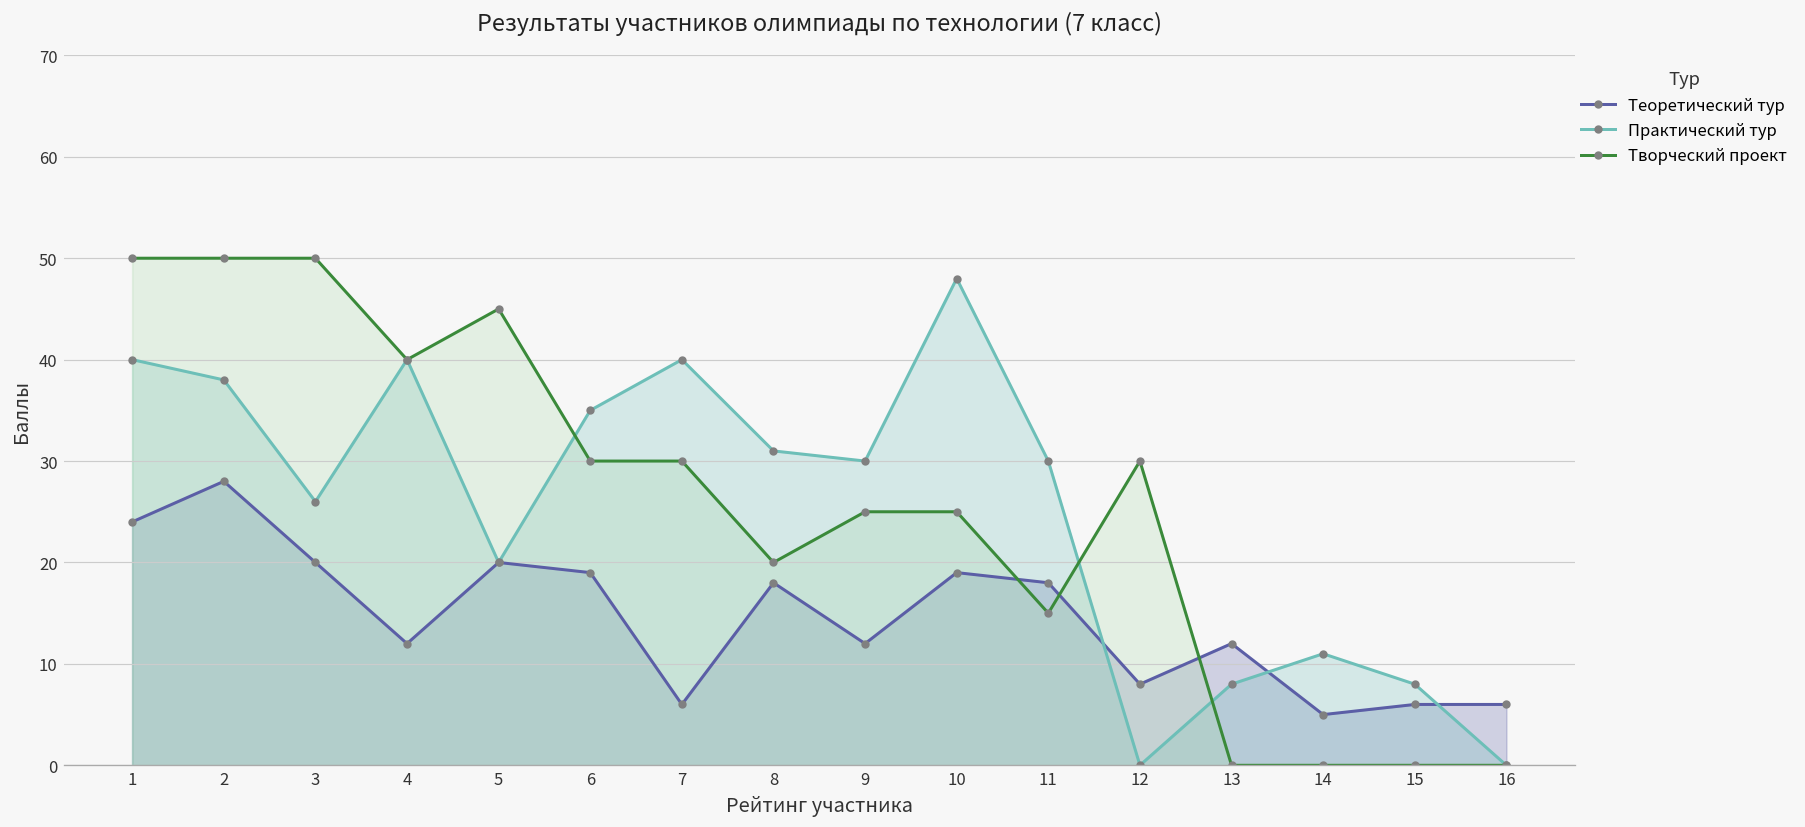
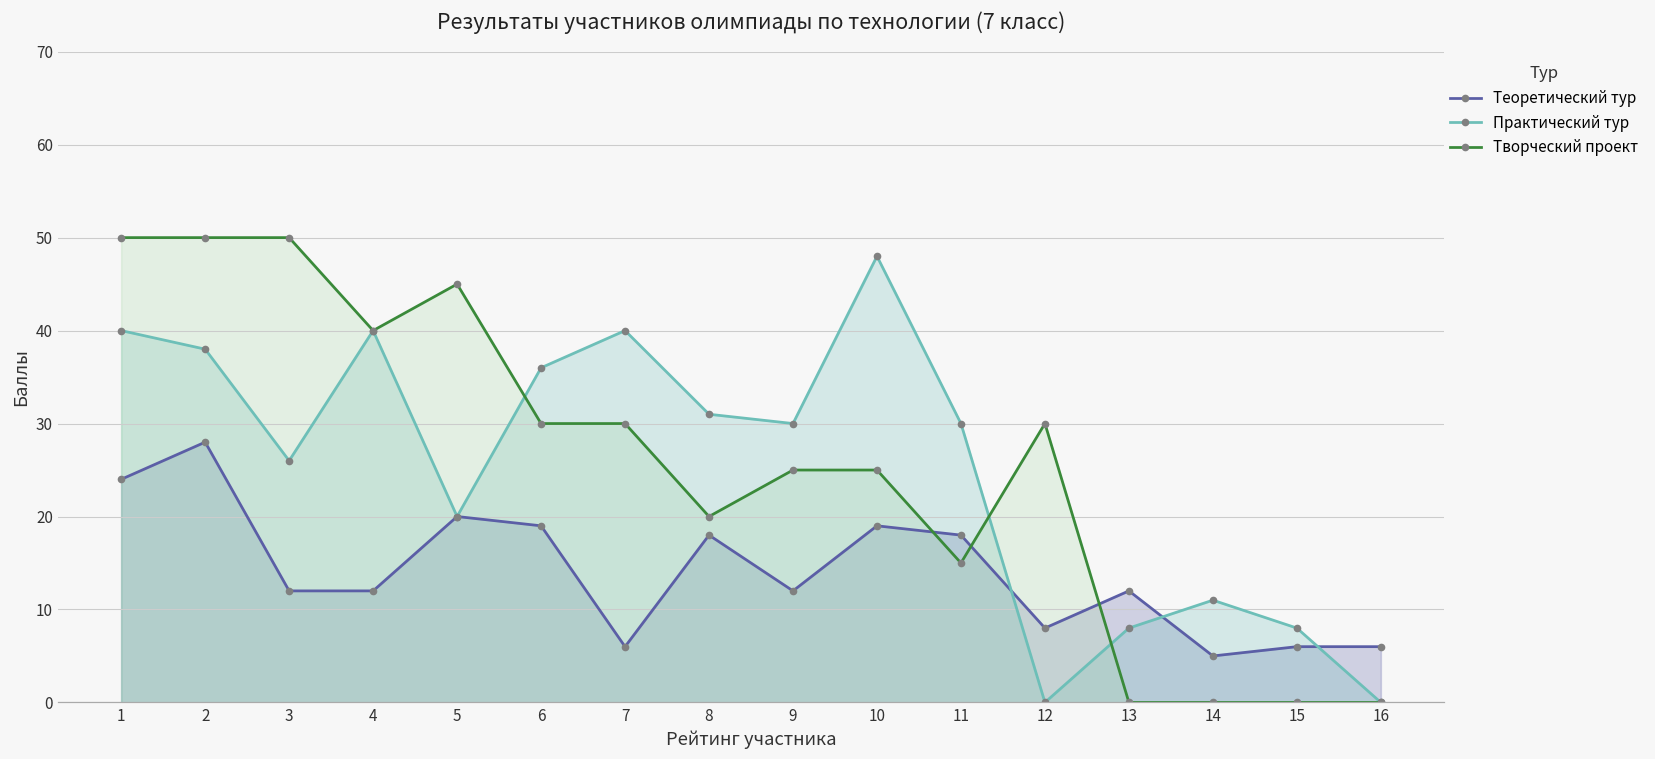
  {
    "Теоретический тур": {
      "1": 24,
      "2": 28,
-     "3": 20,
+     "3": 12,
      "4": 12,
      "6": 19,
      "7": 6,
      "8": 18,
      "9": 12,
      "10": 19,
      "11": 18,
      "12": 8,
      "13": 12,
      "14": 5,
      "15": 6,
      "16": 6
    },
    "Практический тур": {
      "1": 40,
      "2": 38,
      "3": 26,
-     "6": 35,
+     "6": 36,
      "7": 40,
      "8": 31,
      "9": 30,
      "10": 48,
      "11": 30,
      "12": 0,
      "13": 8,
      "14": 11,
      "15": 8
    },
    "Творческий проект": {
      "1": 50,
      "2": 50,
      "3": 50,
      "5": 45,
      "6": 30,
      "7": 30,
      "8": 20,
      "9": 25,
      "10": 25,
      "11": 15,
      "12": 30,
      "13": 0,
      "14": 0,
      "15": 0
    }
  }
